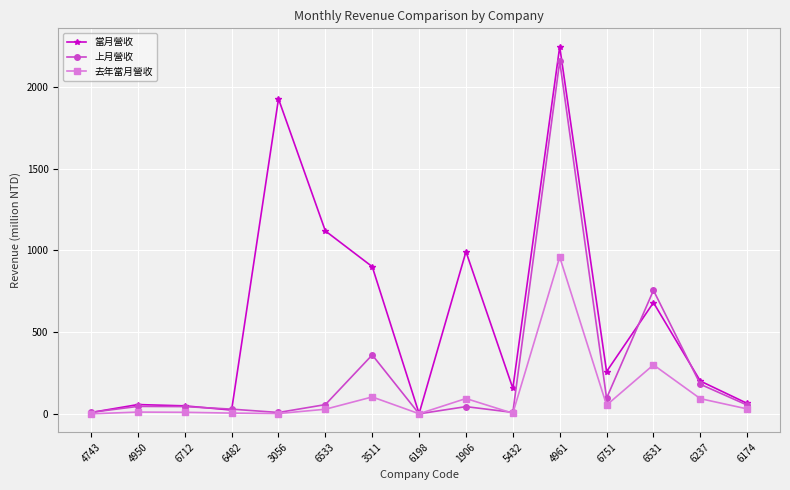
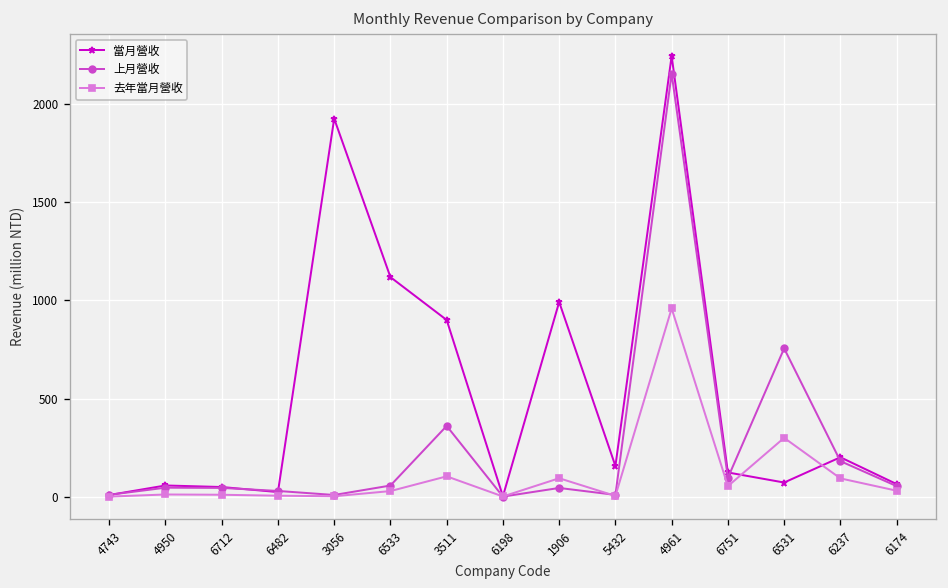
  {
    "當月營收": {
      "3056": 1930,
      "6533": 1120,
      "3511": 900,
      "1906": 990,
      "5432": 160,
      "4961": 2250,
-     "6751": 260,
-     "6531": 680,
+     "6751": 120,
+     "6531": 70,
      "6237": 200
    }
  }
